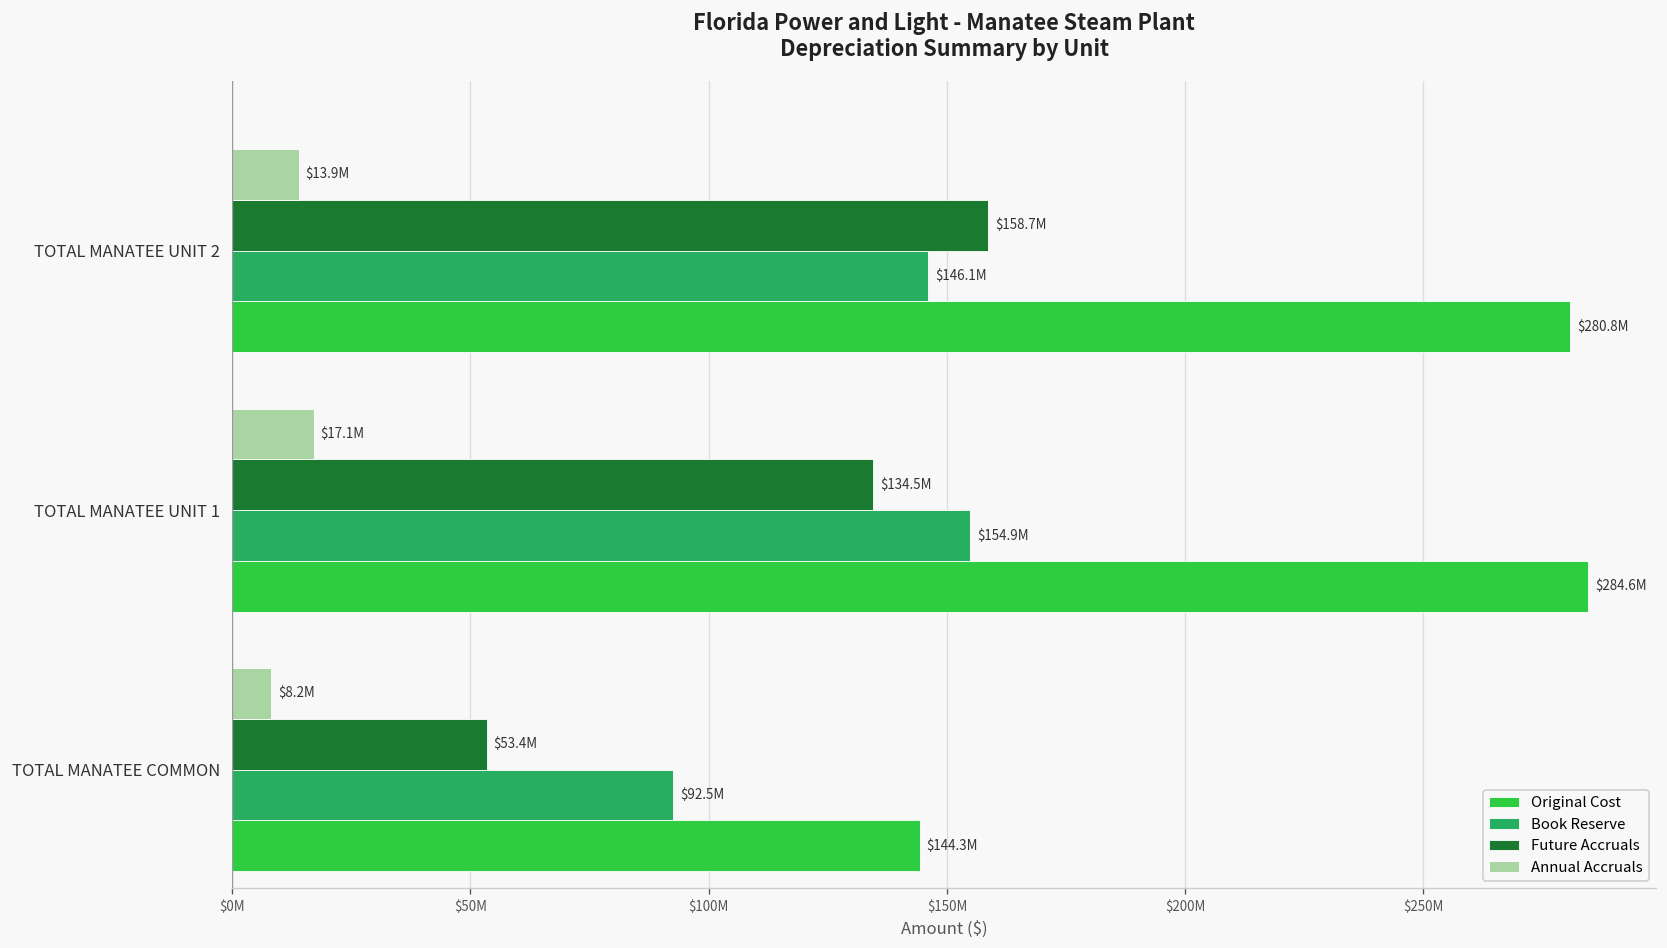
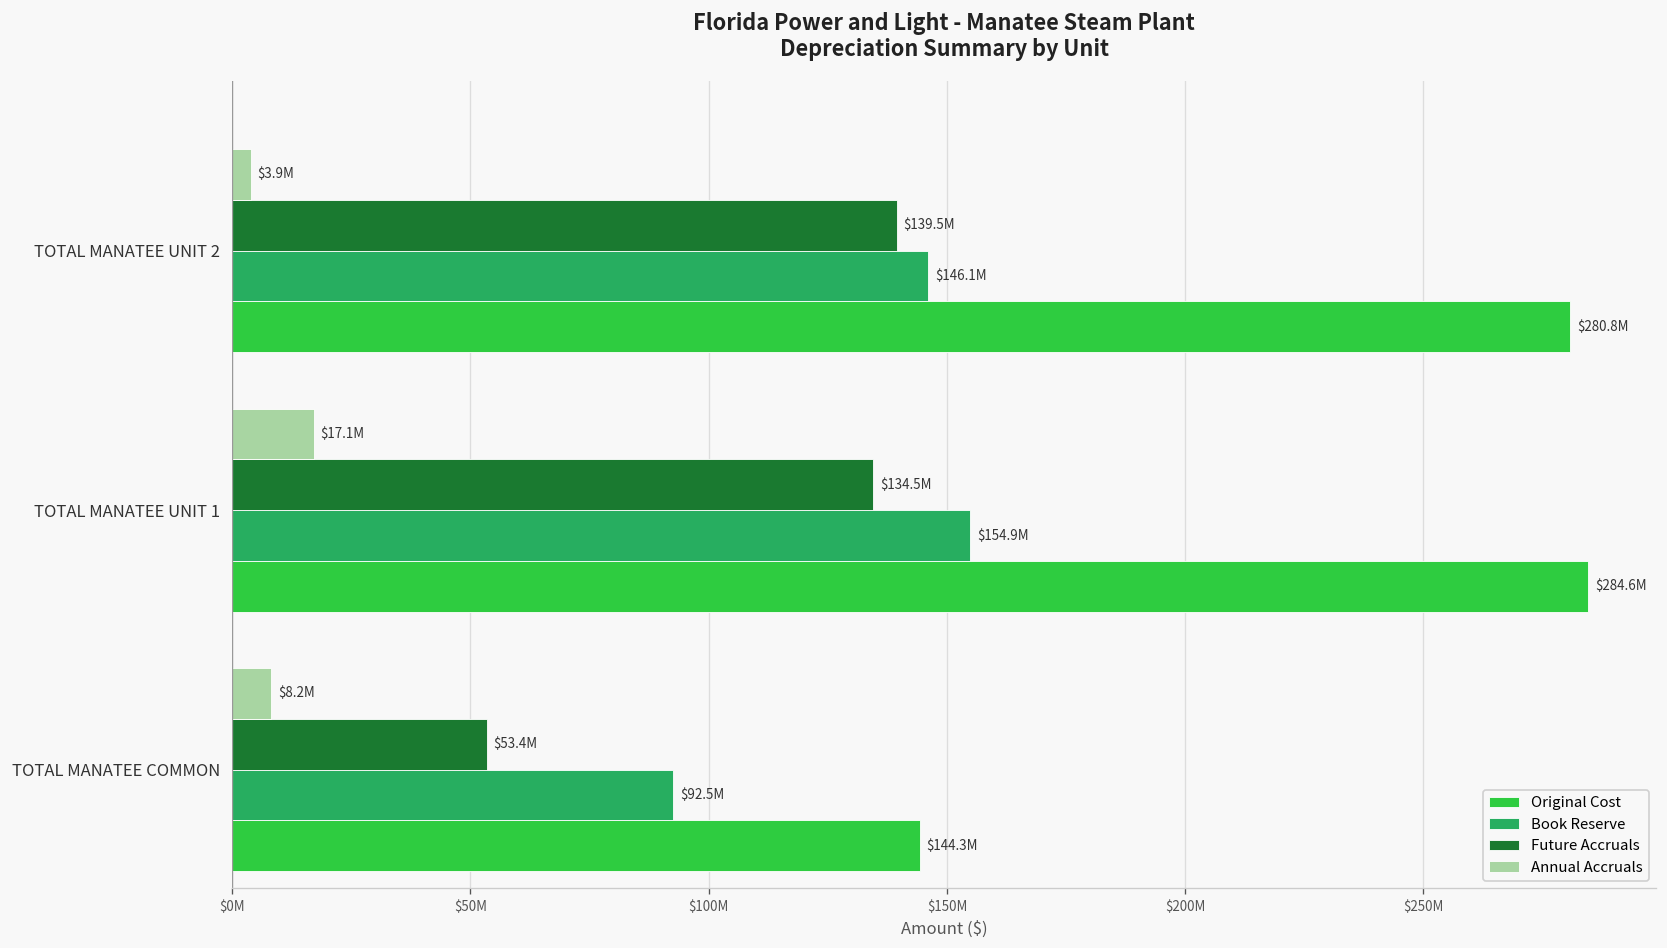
  {
    "Future Accruals": {
-     "TOTAL MANATEE UNIT 2": "$158.7M",
+     "TOTAL MANATEE UNIT 2": "$139.5M",
      "TOTAL MANATEE UNIT 1": "$134.5M",
      "TOTAL MANATEE COMMON": "$53.4M"
    },
    "Annual Accruals": {
-     "TOTAL MANATEE UNIT 2": "$13.9M",
+     "TOTAL MANATEE UNIT 2": "$3.9M",
      "TOTAL MANATEE UNIT 1": "$17.1M",
      "TOTAL MANATEE COMMON": "$8.2M"
    }
  }
